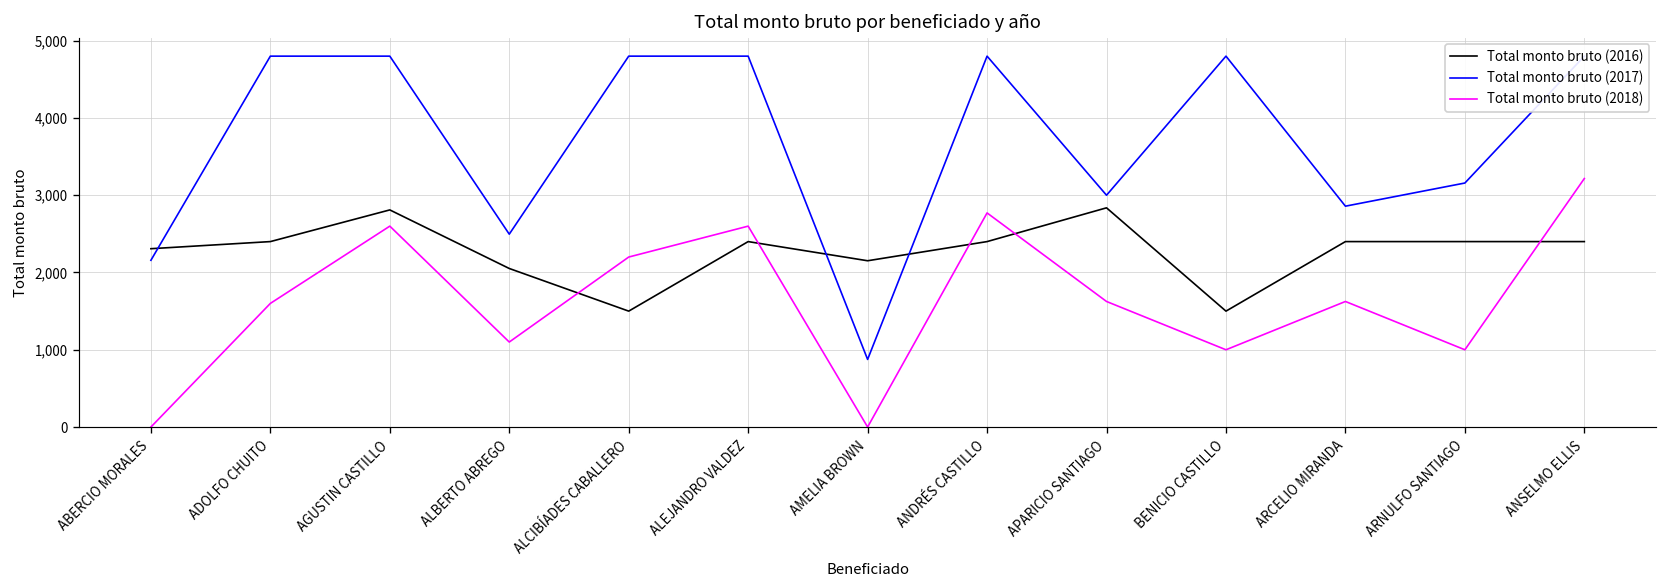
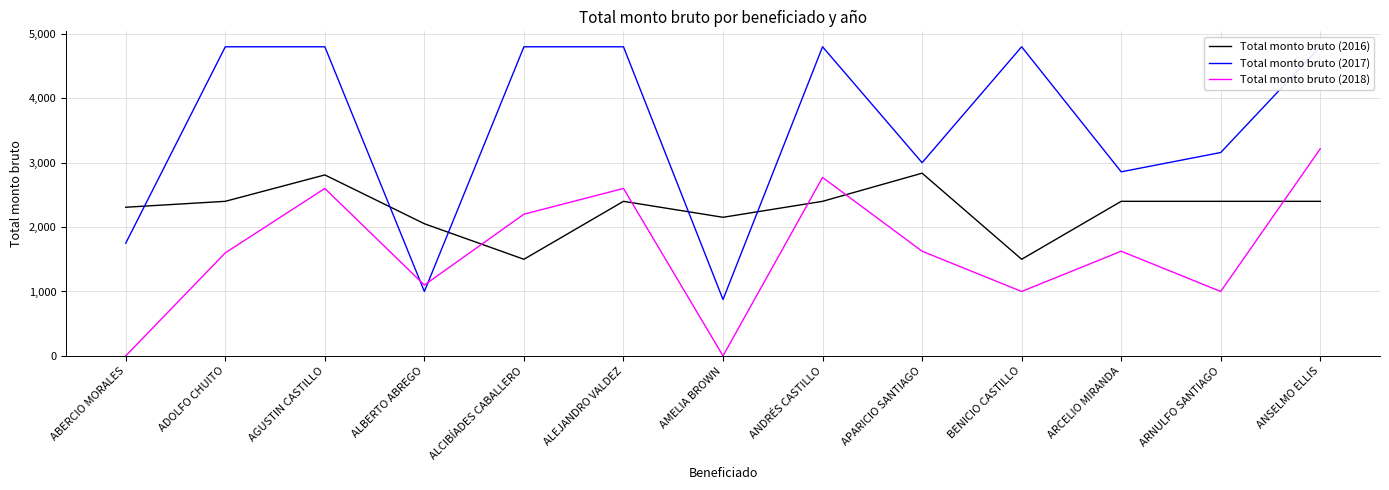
  {
    "Total monto bruto (2016)": {
      "ABERCIO MORALES": "2,300",
      "ADOLFO CHUITO": "2,400",
      "AGUSTIN CASTILLO": "2,800",
      "ALBERTO ABREGO": "2,100",
      "ALCIBÍADES CABALLERO": "1,500",
      "ALEJANDRO VALDEZ": "2,400",
      "AMELIA BROWN": "2,200",
      "ANDRÉS CASTILLO": "2,400",
      "APARICIO SANTIAGO": "2,800",
      "BENICIO CASTILLO": "1,500",
      "ARCELIO MIRANDA": "2,400",
      "ARNULFO SANTIAGO": "2,400",
      "ANSELMO ELLIS": "2,400"
    },
    "Total monto bruto (2017)": {
-     "ABERCIO MORALES": "2,200",
+     "ABERCIO MORALES": "1,800",
      "ADOLFO CHUITO": "4,800",
      "AGUSTIN CASTILLO": "4,800",
-     "ALBERTO ABREGO": "2,500",
+     "ALBERTO ABREGO": "1,000",
      "ALCIBÍADES CABALLERO": "4,800",
      "ALEJANDRO VALDEZ": "4,800",
      "AMELIA BROWN": "900",
      "ANDRÉS CASTILLO": "4,800",
      "APARICIO SANTIAGO": "3,000",
      "BENICIO CASTILLO": "4,800",
      "ARCELIO MIRANDA": "2,900",
      "ARNULFO SANTIAGO": "3,200"
    },
    "Total monto bruto (2018)": {
      "ABERCIO MORALES": "0",
      "ADOLFO CHUITO": "1,600",
      "AGUSTIN CASTILLO": "2,600",
      "ALBERTO ABREGO": "1,100",
      "ALCIBÍADES CABALLERO": "2,200",
      "ALEJANDRO VALDEZ": "2,600",
      "AMELIA BROWN": "0",
      "ANDRÉS CASTILLO": "2,800",
      "APARICIO SANTIAGO": "1,600",
      "BENICIO CASTILLO": "1,000",
      "ARCELIO MIRANDA": "1,600",
      "ARNULFO SANTIAGO": "1,000",
      "ANSELMO ELLIS": "3,200"
    }
  }
